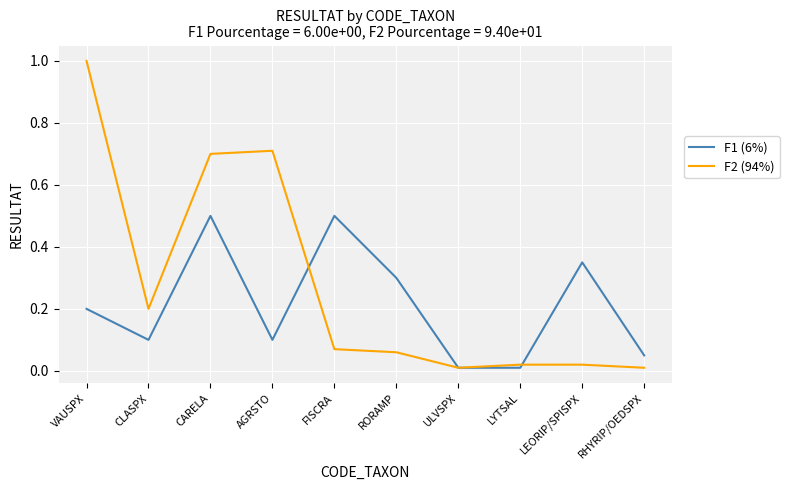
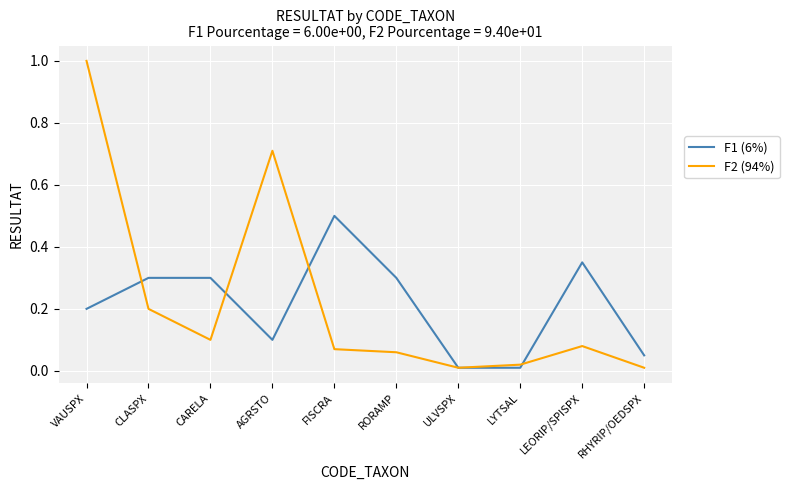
  {
    "F1 (6%)": {
      "VAUSPX": 0.2,
-     "CLASPX": 0.1,
-     "CARELA": 0.5,
+     "CLASPX": 0.3,
+     "CARELA": 0.3,
      "AGRSTO": 0.1,
      "FISCRA": 0.5,
      "RORAMP": 0.3,
      "LYTSAL": 0.01,
      "LEORIP/SPISPX": 0.35,
      "RHYRIP/OEDSPX": 0.05
    },
    "F2 (94%)": {
      "VAUSPX": 1.00,
      "CLASPX": 0.20,
-     "CARELA": 0.7,
+     "CARELA": 0.1,
      "AGRSTO": 0.71,
      "FISCRA": 0.07,
      "RORAMP": 0.06,
      "LYTSAL": 0.02,
-     "LEORIP/SPISPX": 0.02,
+     "LEORIP/SPISPX": 0.08,
      "RHYRIP/OEDSPX": 0.01
    }
  }
